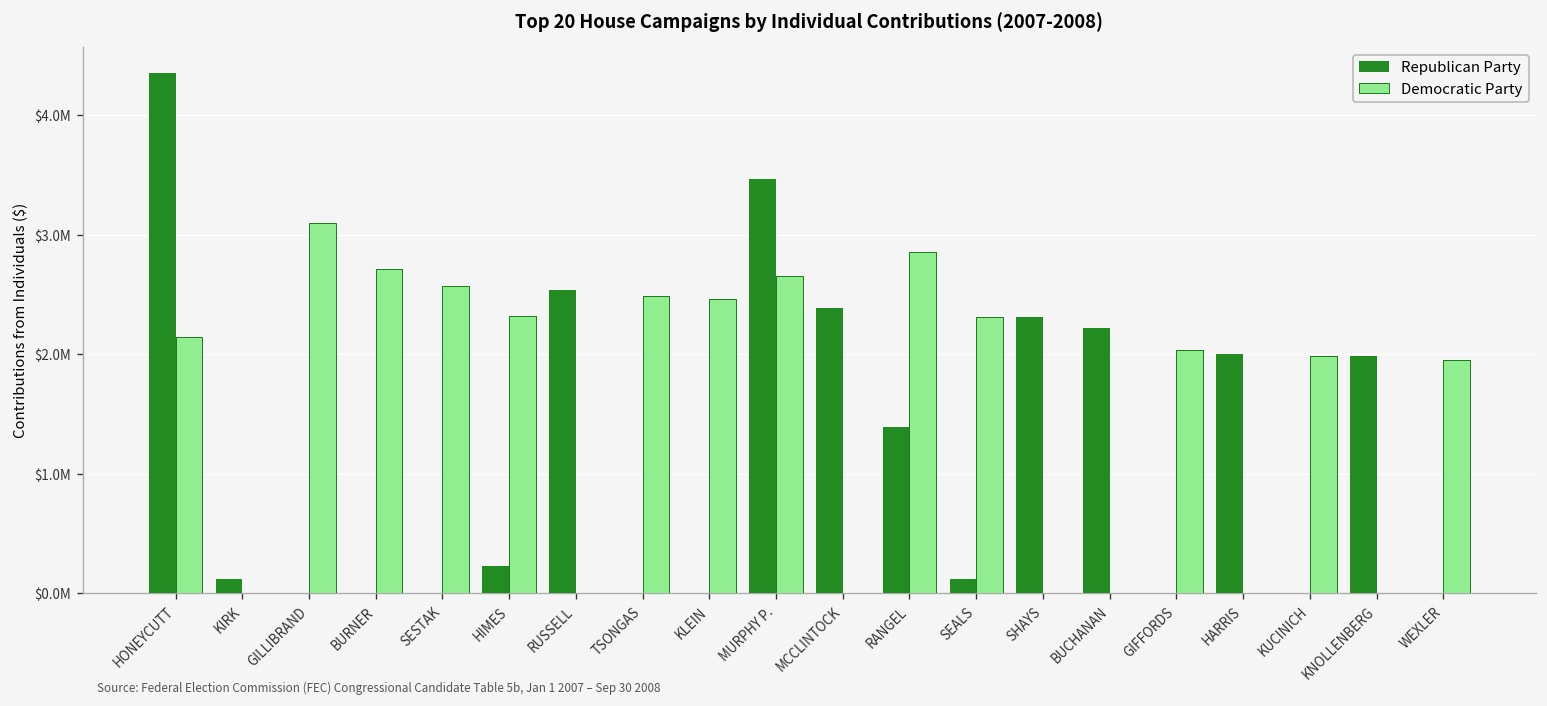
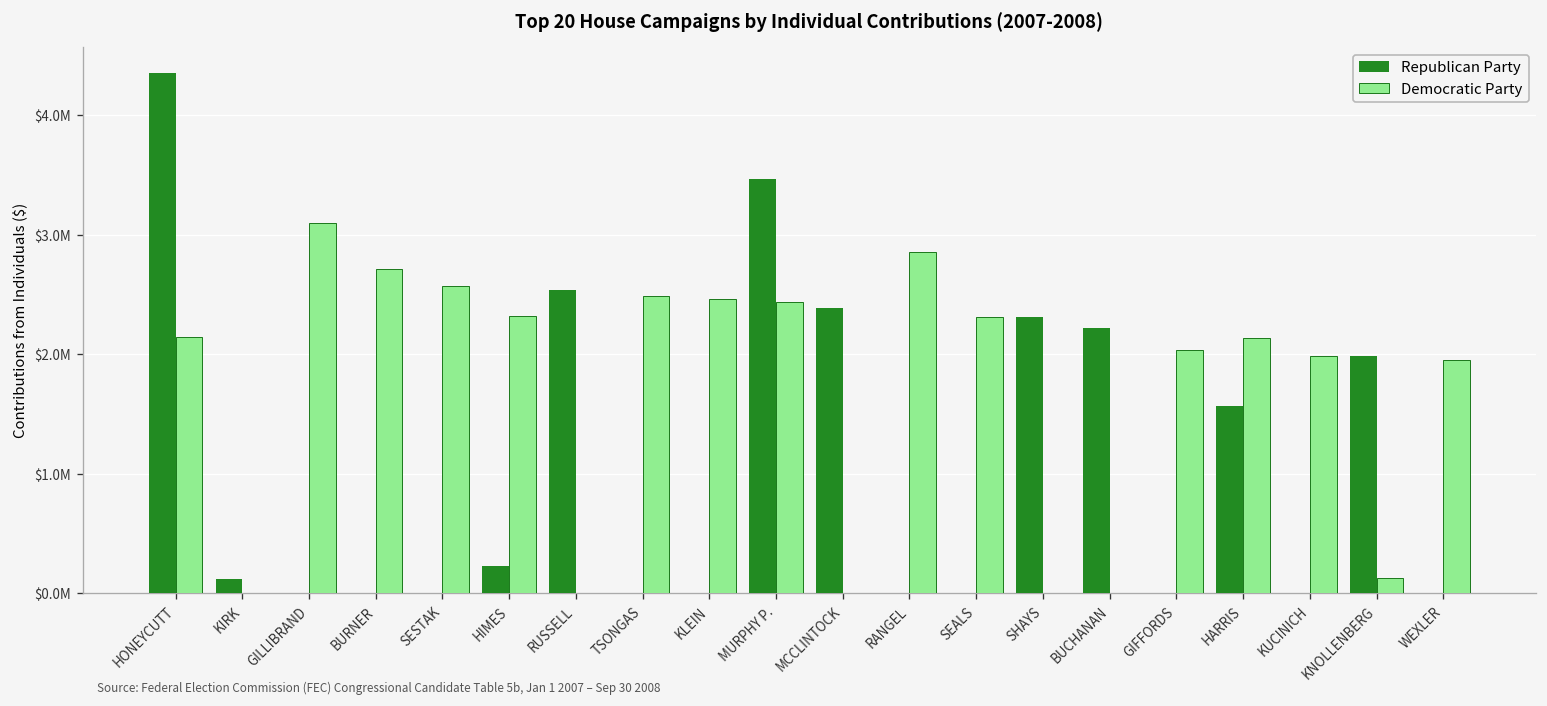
  {
    "Republican Party": {
      "HONEYCUTT": "$4400000",
      "KIRK": "$100000",
      "GILLIBRAND": "$0",
      "BURNER": "$0",
      "SESTAK": "$0",
      "HIMES": "$200000",
      "RUSSELL": "$2500000",
      "TSONGAS": "$0",
      "KLEIN": "$0",
      "MURPHY P.": "$3500000",
      "MCCLINTOCK": "$2400000",
-     "RANGEL": "$1400000",
-     "SEALS": "$100000",
+     "RANGEL": "$0",
+     "SEALS": "$0",
      "SHAYS": "$2300000",
      "BUCHANAN": "$2200000",
      "GIFFORDS": "$0",
-     "HARRIS": "$2000000",
+     "HARRIS": "$1600000",
      "KUCINICH": "$0",
      "KNOLLENBERG": "$2000000",
      "WEXLER": "$0"
    },
    "Democratic Party": {
      "HONEYCUTT": "$2100000",
      "KIRK": "$0",
      "GILLIBRAND": "$3100000",
      "BURNER": "$2700000",
      "SESTAK": "$2600000",
      "HIMES": "$2300000",
      "RUSSELL": "$0",
      "TSONGAS": "$2500000",
      "KLEIN": "$2500000",
-     "MURPHY P.": "$2700000",
+     "MURPHY P.": "$2400000",
      "MCCLINTOCK": "$0",
      "RANGEL": "$2900000",
      "SEALS": "$2300000",
      "SHAYS": "$0",
      "BUCHANAN": "$0",
      "GIFFORDS": "$2000000",
-     "HARRIS": "$0",
+     "HARRIS": "$2100000",
      "KUCINICH": "$2000000",
-     "KNOLLENBERG": "$0",
+     "KNOLLENBERG": "$100000",
      "WEXLER": "$1900000"
    }
  }
